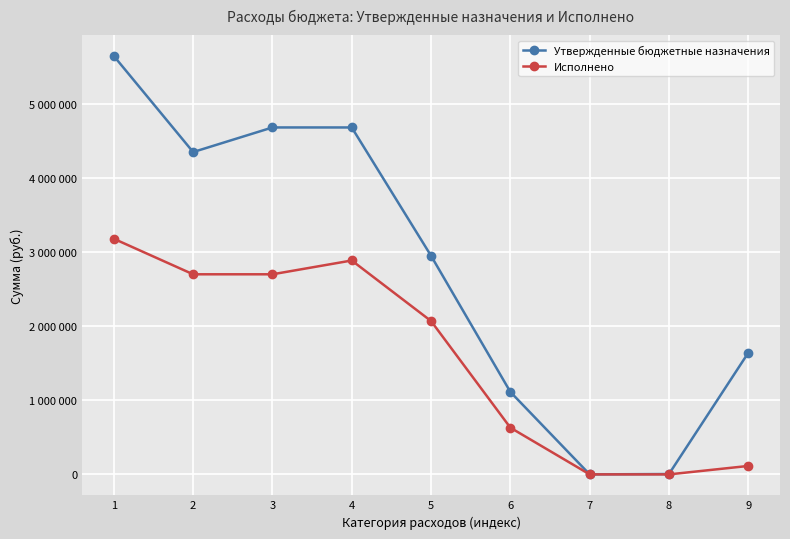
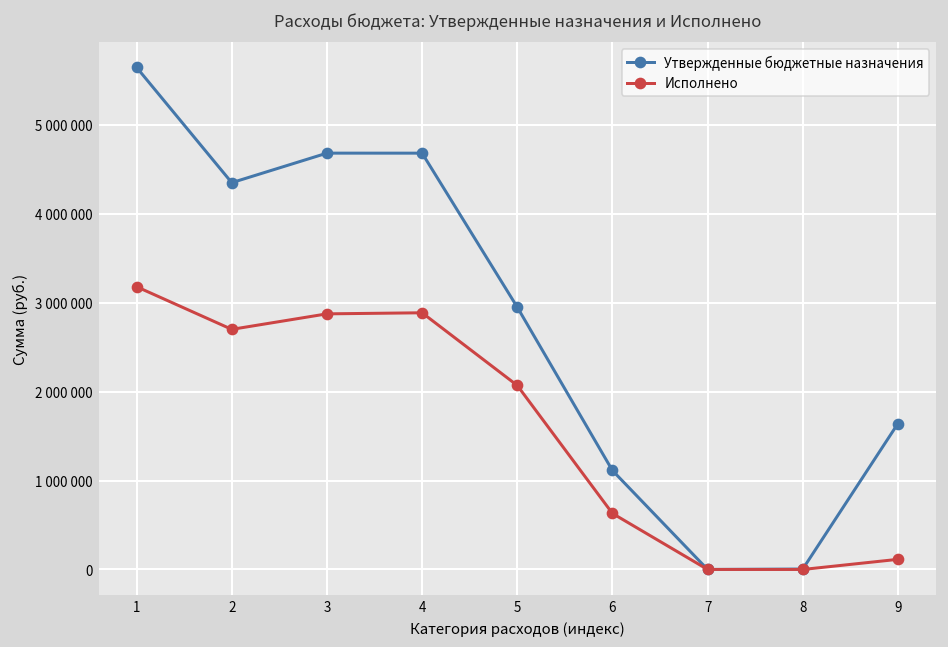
  {
    "Утвержденные бюджетные назначения": {
      "1": 5600000,
      "2": 4300000,
      "3": 4700000,
      "4": 4700000,
      "5": 2900000,
      "6": 1100000,
      "9": 1600000
    },
    "Исполнено": {
      "1": 3200000,
      "2": 2700000,
-     "3": 2700000,
+     "3": 2900000,
      "4": 2900000,
      "5": 2100000,
      "6": 600000,
      "9": 100000
    }
  }
